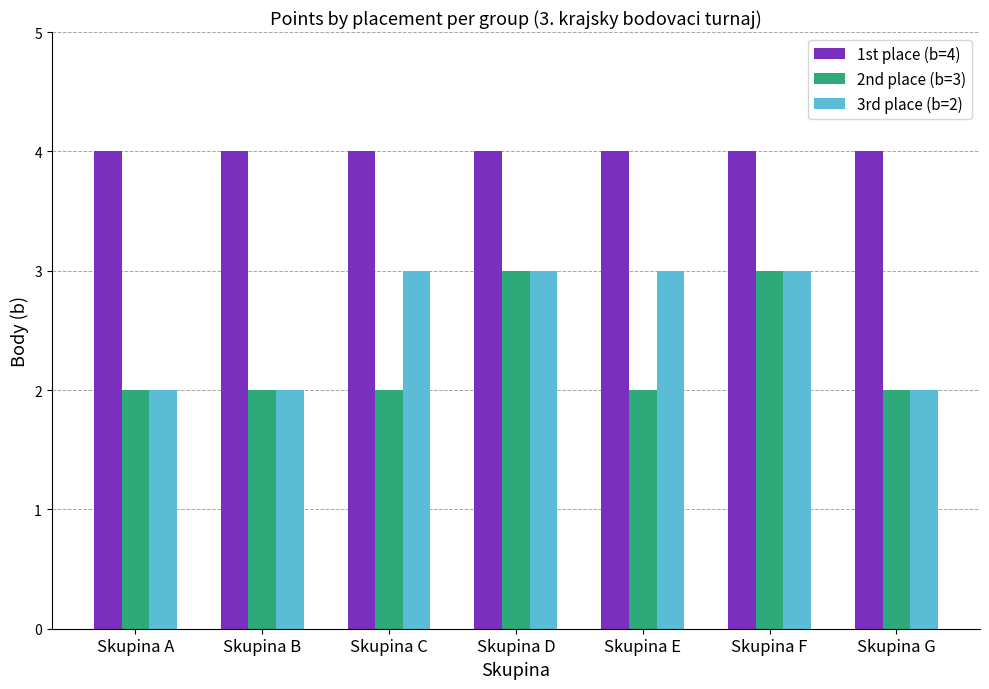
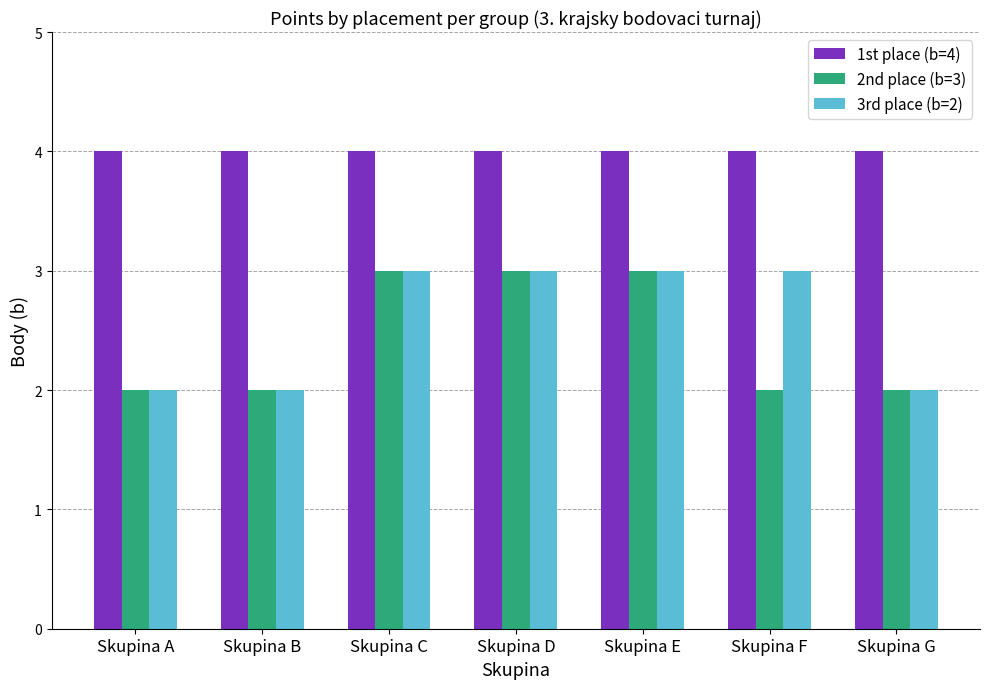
  {
    "1st place (b=4)": {
      "Skupina A": 4,
      "Skupina B": 4,
      "Skupina C": 4,
      "Skupina D": 4,
      "Skupina E": 4,
      "Skupina F": 4,
      "Skupina G": 4
    },
    "2nd place (b=3)": {
      "Skupina A": 2,
      "Skupina B": 2,
-     "Skupina C": 2,
+     "Skupina C": 3,
      "Skupina D": 3,
-     "Skupina E": 2,
-     "Skupina F": 3,
+     "Skupina E": 3,
+     "Skupina F": 2,
      "Skupina G": 2
    },
    "3rd place (b=2)": {
      "Skupina A": 2,
      "Skupina B": 2,
      "Skupina C": 3,
      "Skupina D": 3,
      "Skupina E": 3,
      "Skupina F": 3,
      "Skupina G": 2
    }
  }
